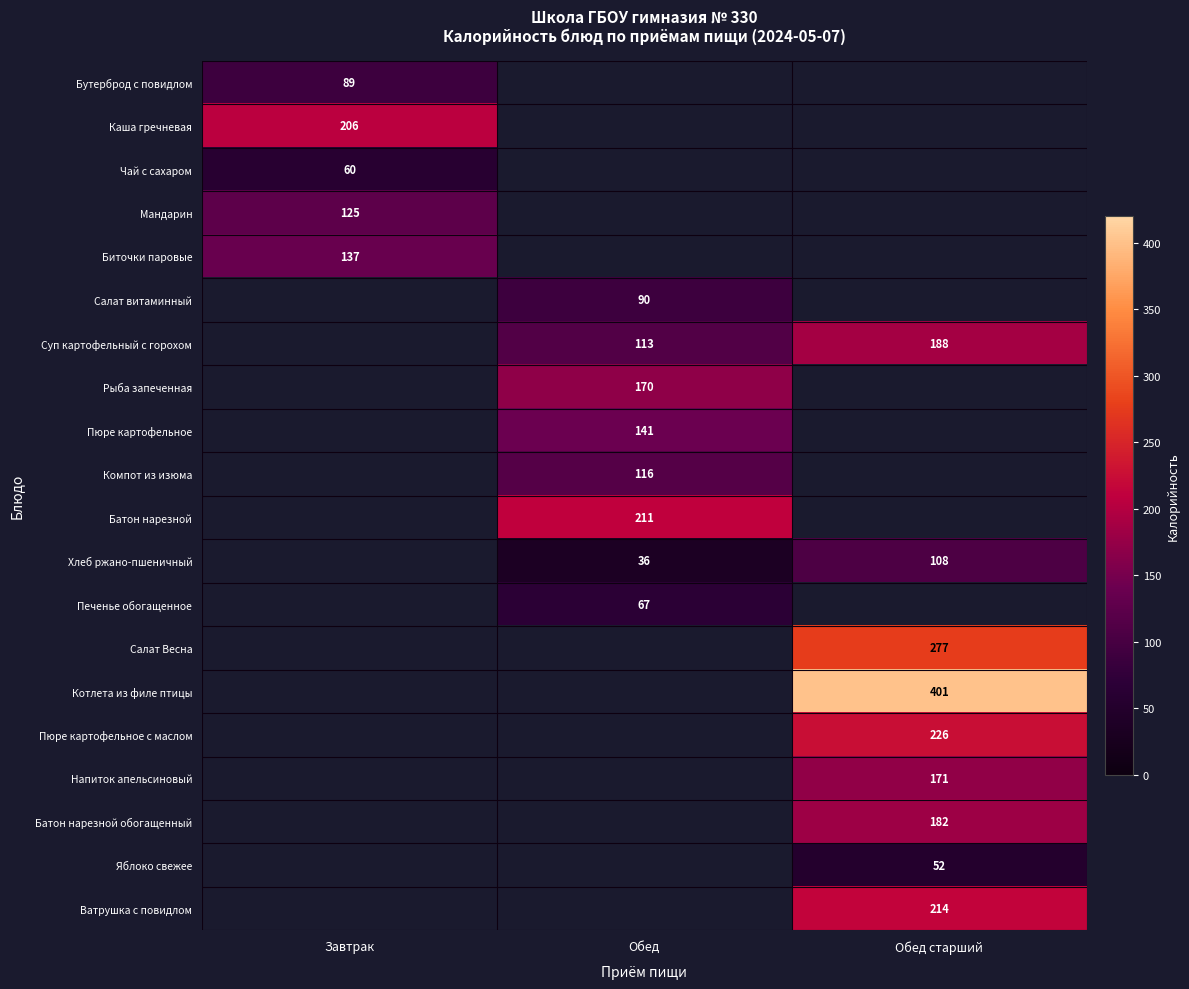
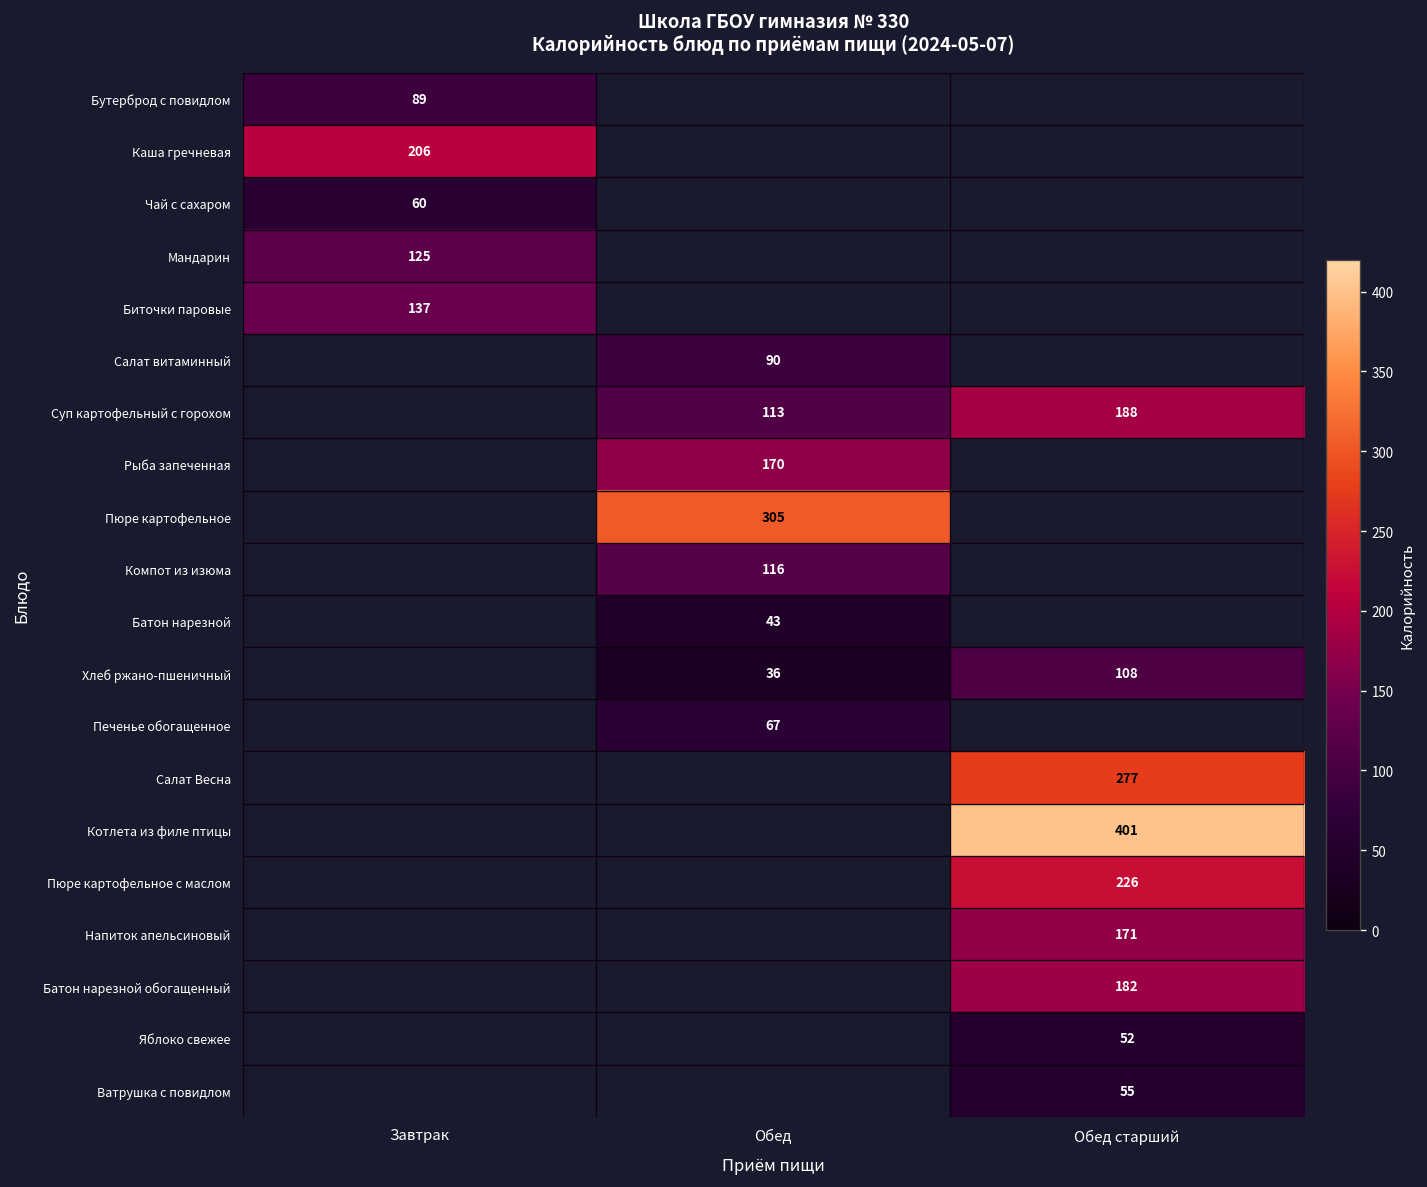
  {
    "Бутерброд с повидлом": {
      "Завтрак": 89
    },
    "Каша гречневая": {
      "Завтрак": 206
    },
    "Чай с сахаром": {
      "Завтрак": 60
    },
    "Мандарин": {
      "Завтрак": 125
    },
    "Биточки паровые": {
      "Завтрак": 137
    },
    "Салат витаминный": {
      "Обед": 90
    },
    "Суп картофельный с горохом": {
      "Обед": 113,
      "Обед старший": 188
    },
    "Рыба запеченная": {
      "Обед": 170
    },
    "Пюре картофельное": {
-     "Обед": 141
+     "Обед": 305
    },
    "Компот из изюма": {
      "Обед": 116
    },
    "Батон нарезной": {
-     "Обед": 211
+     "Обед": 43
    },
    "Хлеб ржано-пшеничный": {
      "Обед": 36,
      "Обед старший": 108
    },
    "Печенье обогащенное": {
      "Обед": 67
    },
    "Салат Весна": {
      "Обед старший": 277
    },
    "Котлета из филе птицы": {
      "Обед старший": 401
    },
    "Пюре картофельное с маслом": {
      "Обед старший": 226
    },
    "Напиток апельсиновый": {
      "Обед старший": 171
    },
    "Батон нарезной обогащенный": {
      "Обед старший": 182
    },
    "Яблоко свежее": {
      "Обед старший": 52
    },
    "Ватрушка с повидлом": {
-     "Обед старший": 214
+     "Обед старший": 55
    }
  }
